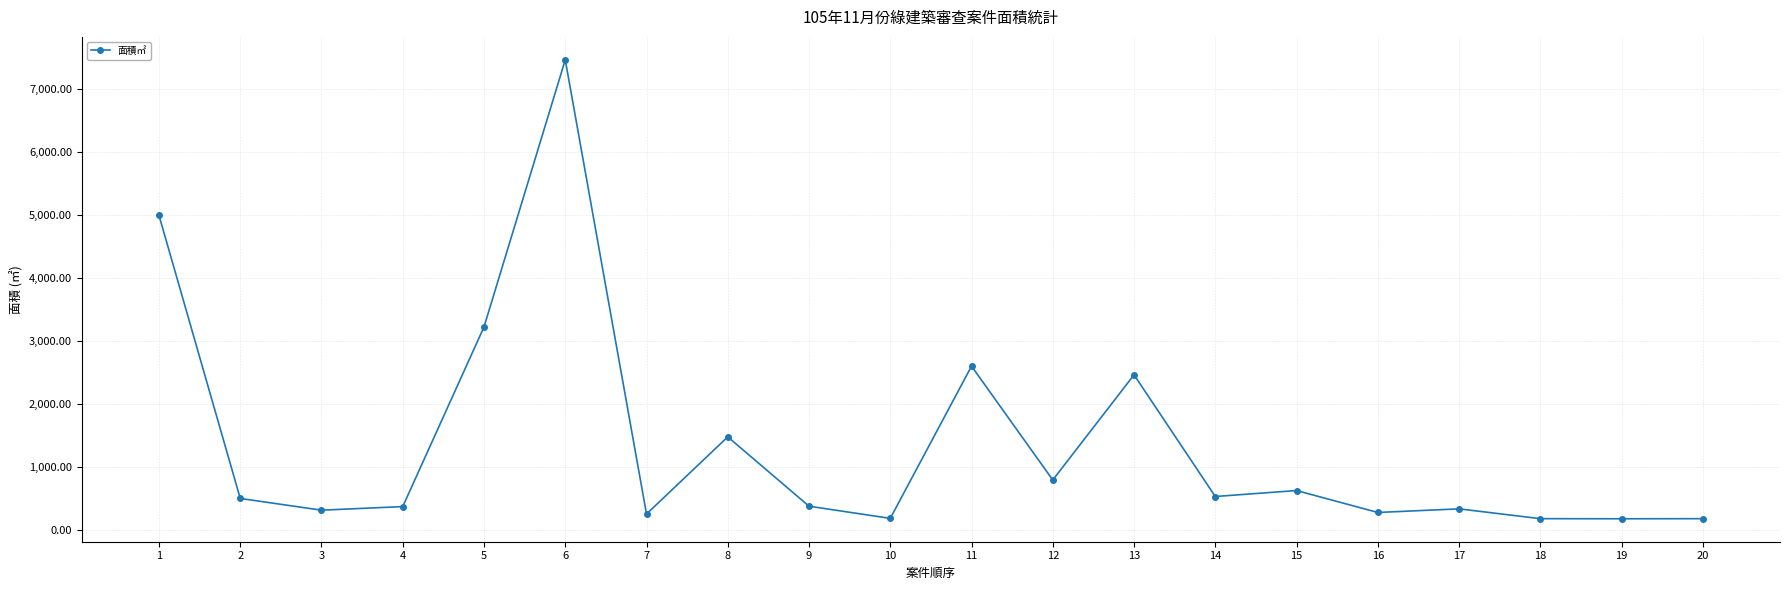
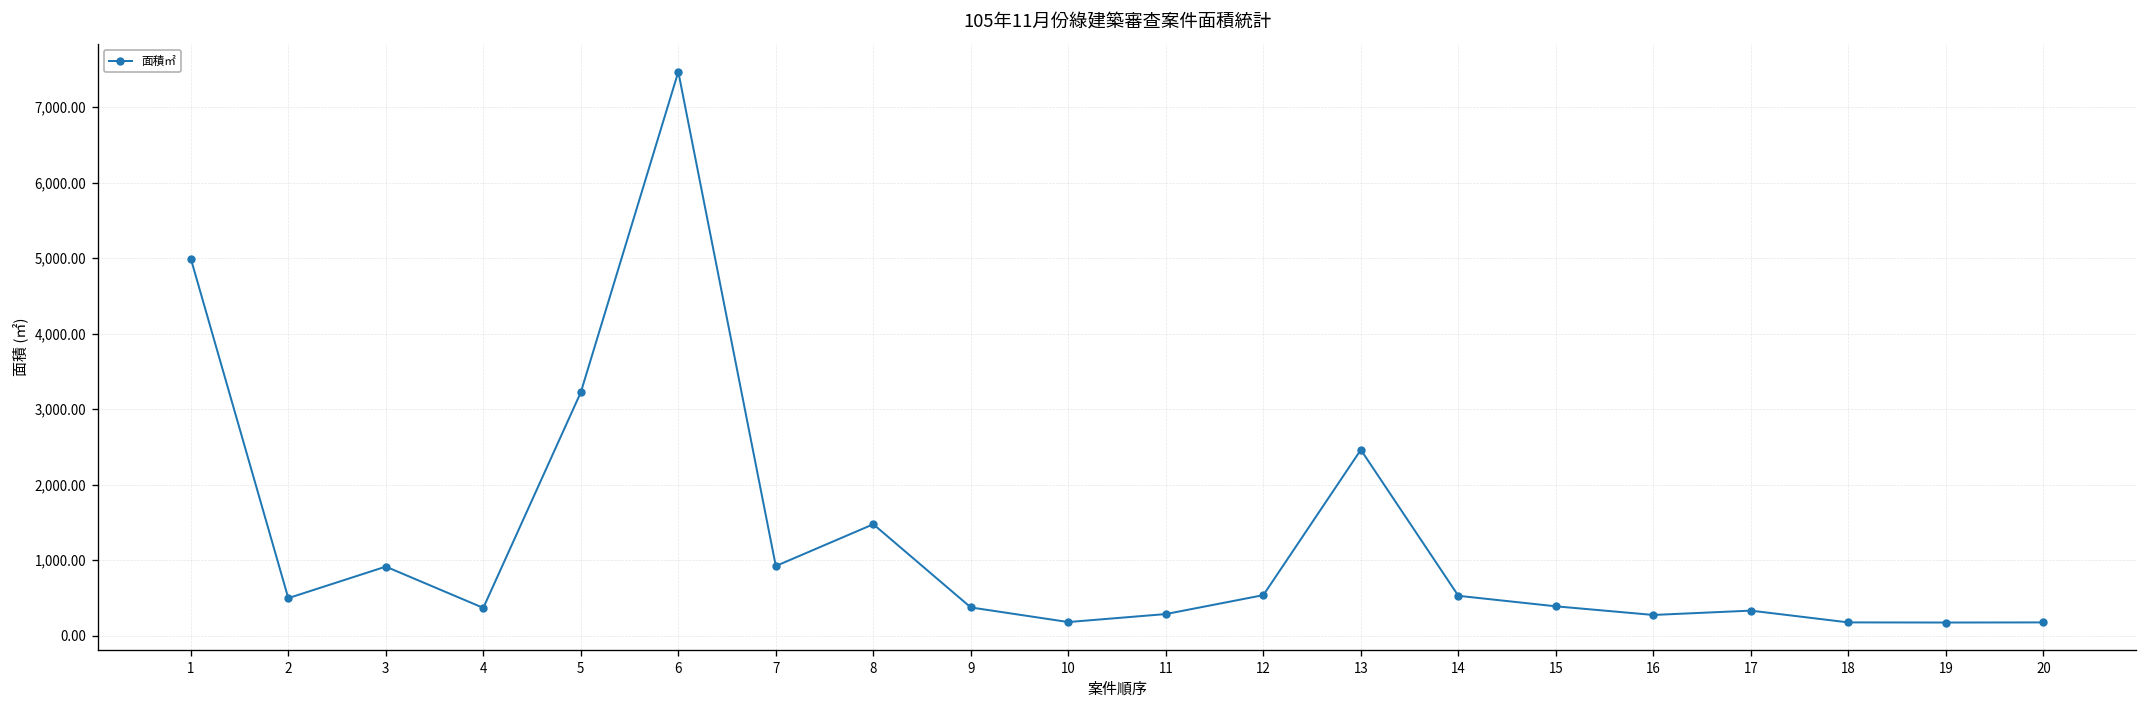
  {
    "1": "5,000",
    "2": "500",
-   "3": "300",
+   "3": "900",
    "4": "400",
    "5": "3,200",
    "6": "7,500",
-   "7": "300",
+   "7": "900",
    "8": "1,500",
    "9": "400",
    "10": "200",
-   "11": "2,600",
-   "12": "800",
+   "11": "300",
+   "12": "500",
    "13": "2,500",
    "14": "500",
-   "15": "600",
+   "15": "400",
    "16": "300",
    "17": "300",
    "18": "200",
    "19": "200",
    "20": "200"
  }
